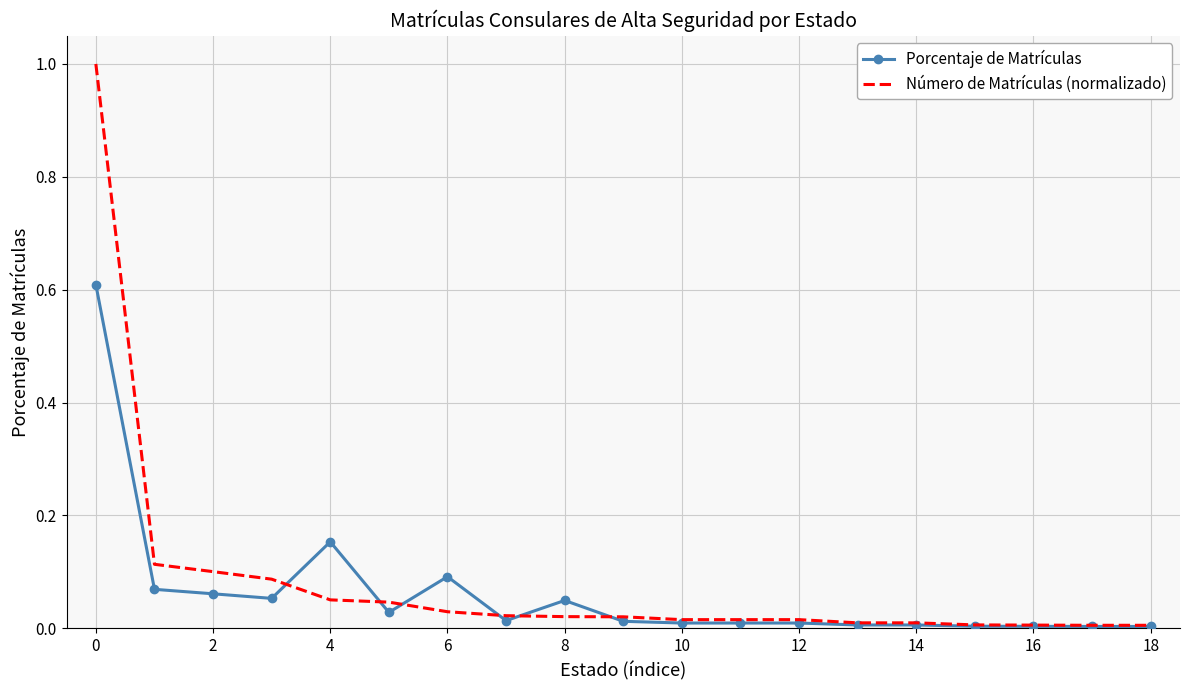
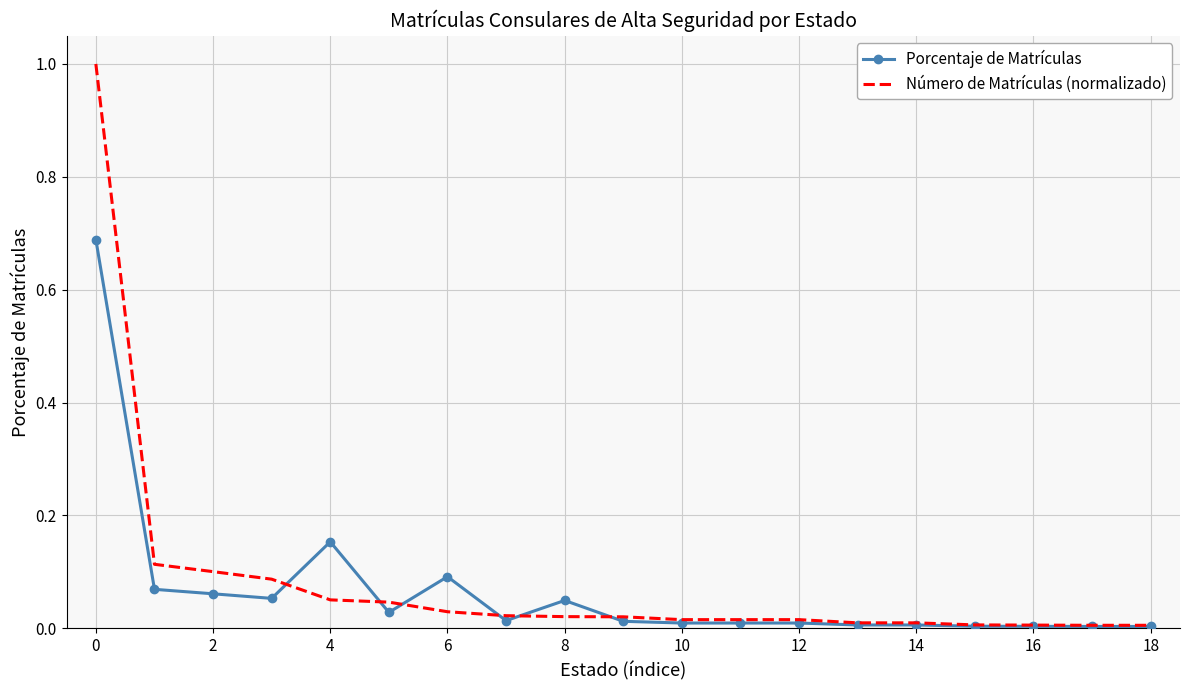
  {
    "Porcentaje de Matrículas": {
-     "0": 0.61,
+     "0": 0.69,
      "2": 0.06,
      "4": 0.15,
      "6": 0.09,
      "8": 0.05,
      "10": 0.01,
      "12": 0.01
    },
    "Número de Matrículas (normalizado)": {
      "0": 1.00,
      "2": 0.10,
      "4": 0.05,
      "6": 0.03,
      "8": 0.02,
      "10": 0.02,
      "12": 0.02
    }
  }
